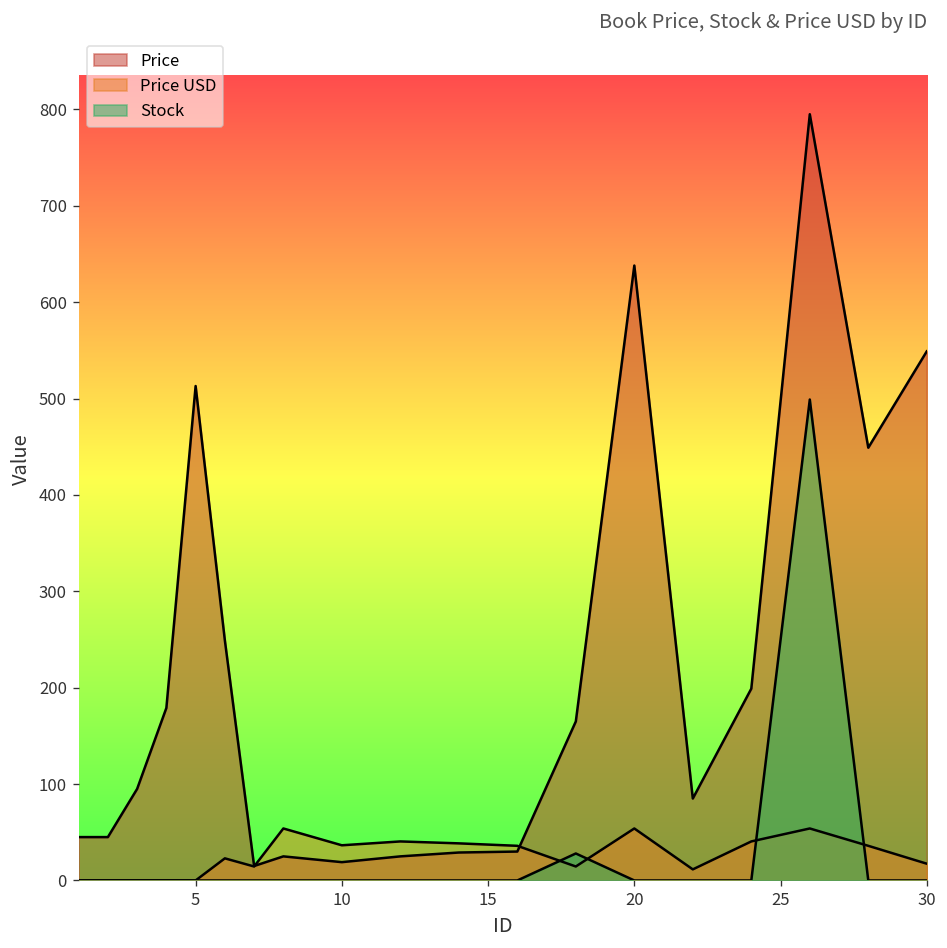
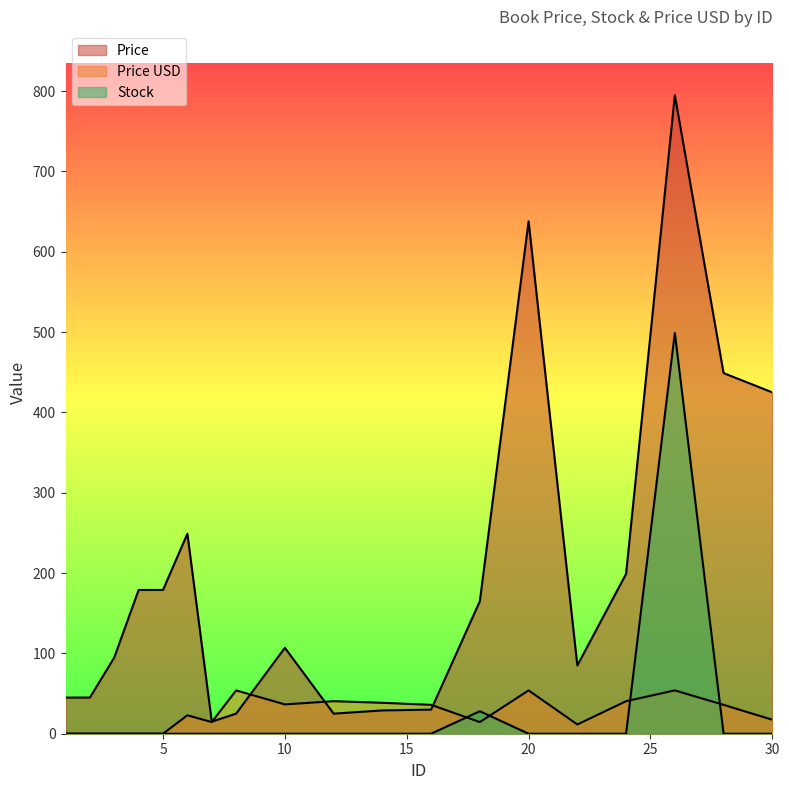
  {
    "Price": {
-     "5": 510,
-     "10": 20,
+     "5": 180,
+     "10": 110,
      "20": 640,
-     "30": 550
+     "30": 430
    },
    "Price USD": {
      "10": 40,
      "20": 50,
      "30": 20
    },
    "Stock": {
      "10": 0,
      "20": 0,
      "30": 0
    }
  }
